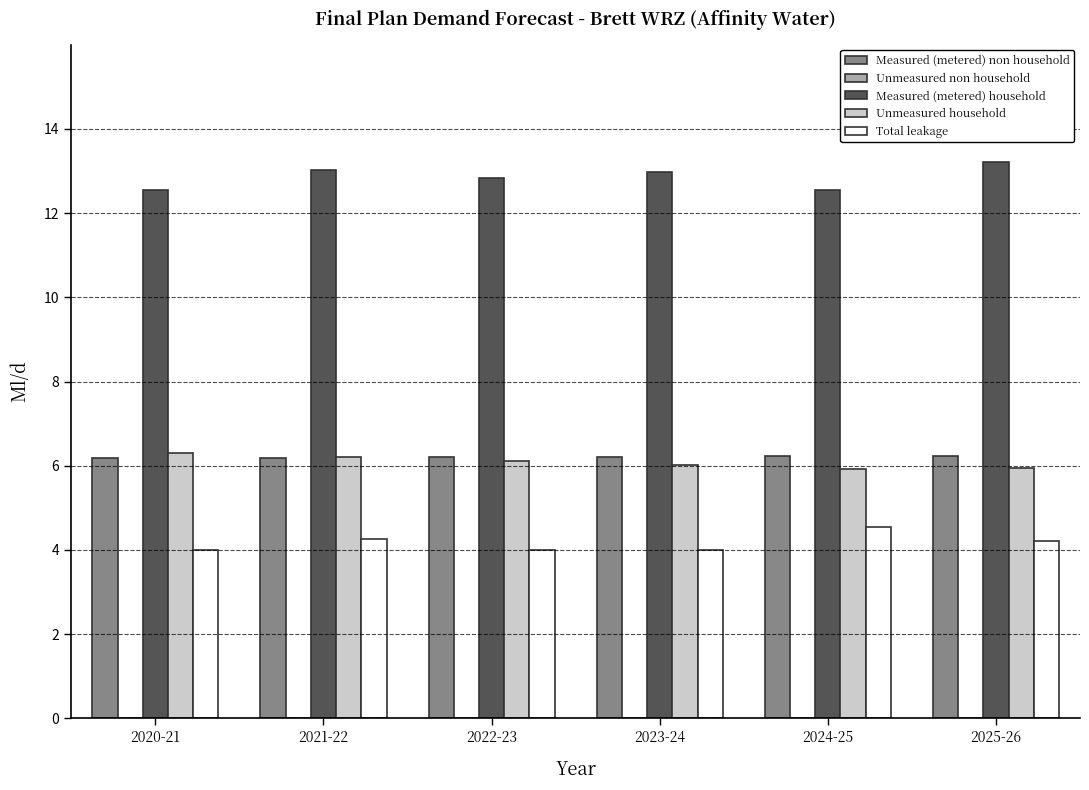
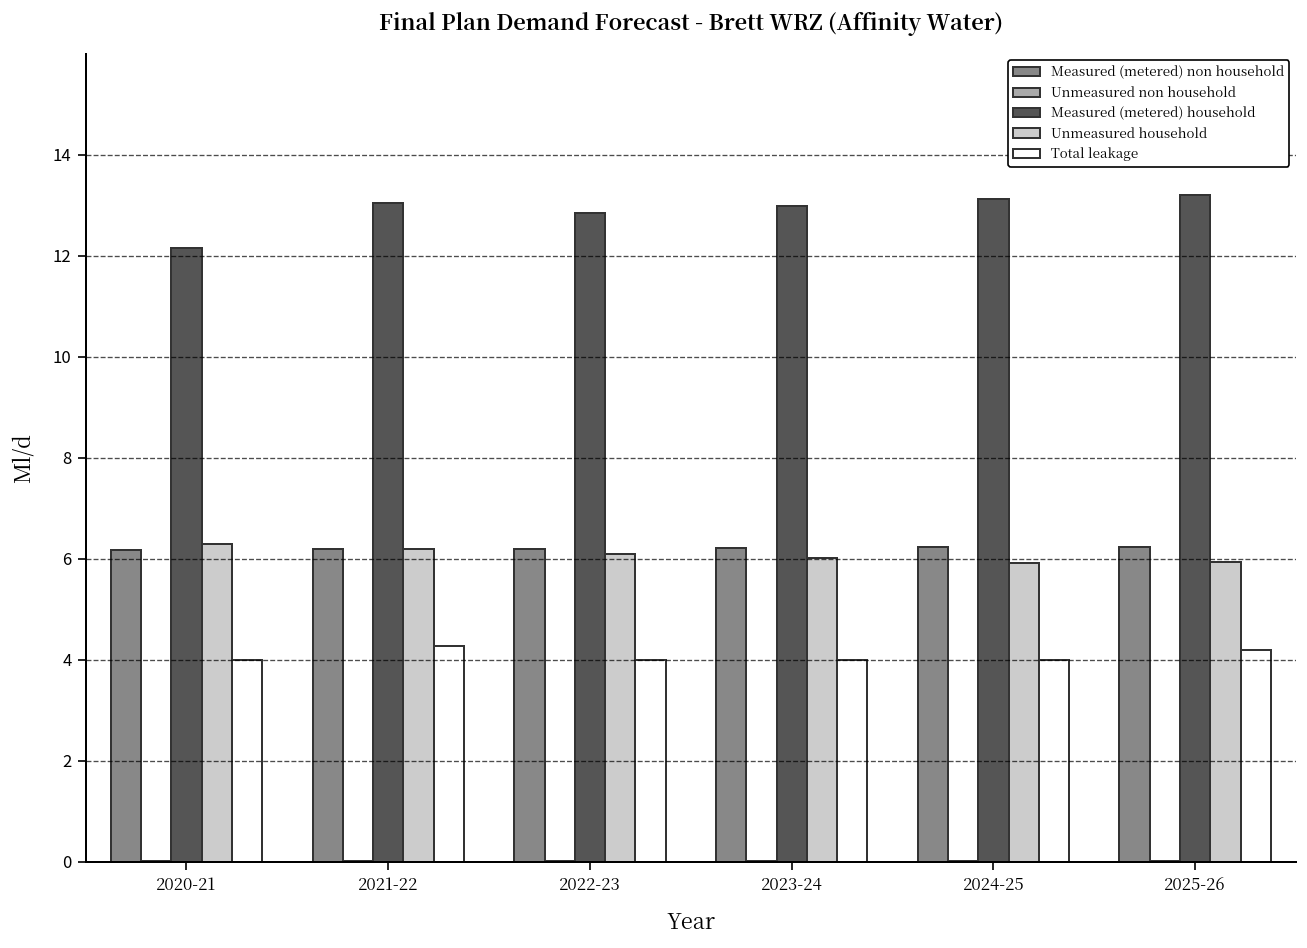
  {
    "Measured (metered) household": {
-     "2020-21": 12.6,
+     "2020-21": 12.2,
      "2021-22": 13.0,
      "2022-23": 12.8,
      "2023-24": 13.0,
-     "2024-25": 12.6,
+     "2024-25": 13.1,
      "2025-26": 13.2
    },
    "Total leakage": {
      "2020-21": 4.0,
      "2021-22": 4.3,
      "2022-23": 4.0,
      "2023-24": 4.0,
-     "2024-25": 4.6,
+     "2024-25": 4.0,
      "2025-26": 4.2
    }
  }
